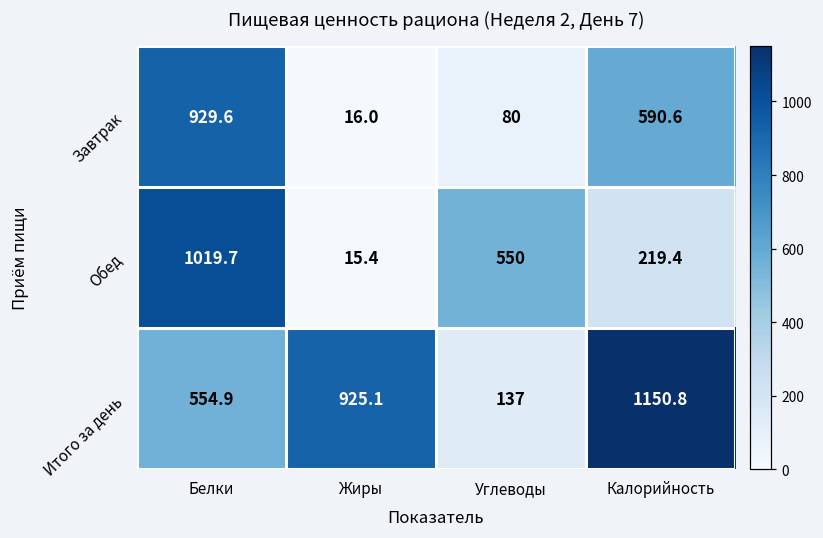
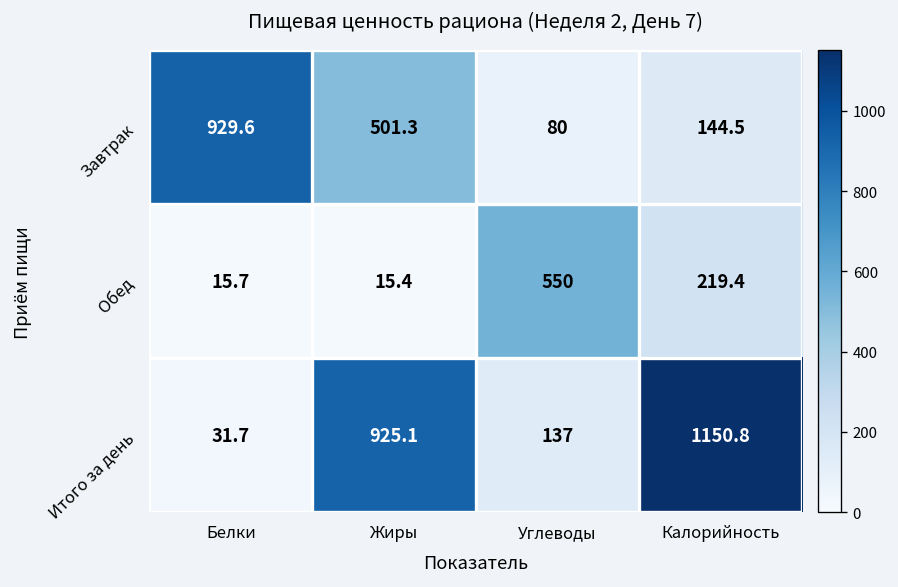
  {
    "Завтрак": {
      "Белки": 929.6,
-     "Жиры": 16.0,
+     "Жиры": 501.3,
      "Углеводы": 80,
-     "Калорийность": 590.6
+     "Калорийность": 144.5
    },
    "Обед": {
-     "Белки": 1019.7,
+     "Белки": 15.7,
      "Жиры": 15.4,
      "Углеводы": 550,
      "Калорийность": 219.4
    },
    "Итого за день": {
-     "Белки": 554.9,
+     "Белки": 31.7,
      "Жиры": 925.1,
      "Углеводы": 137,
      "Калорийность": 1150.8
    }
  }
